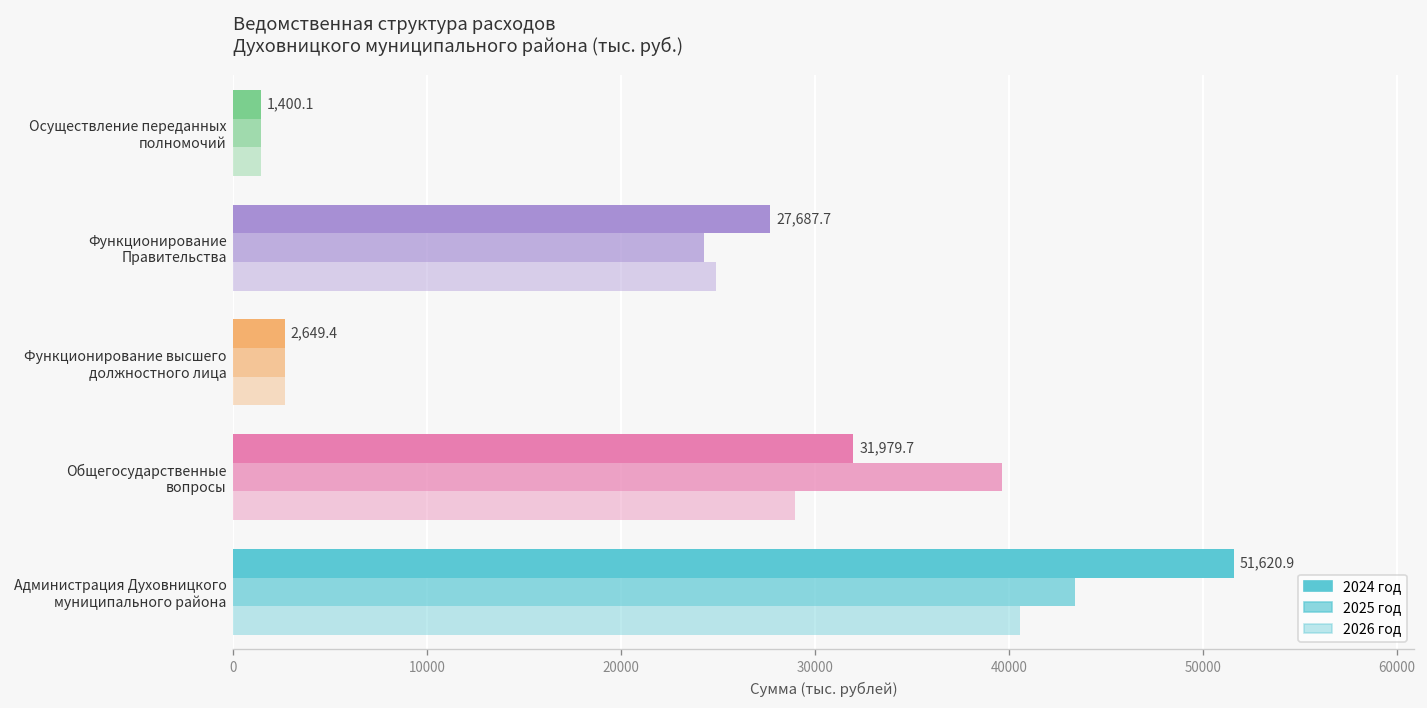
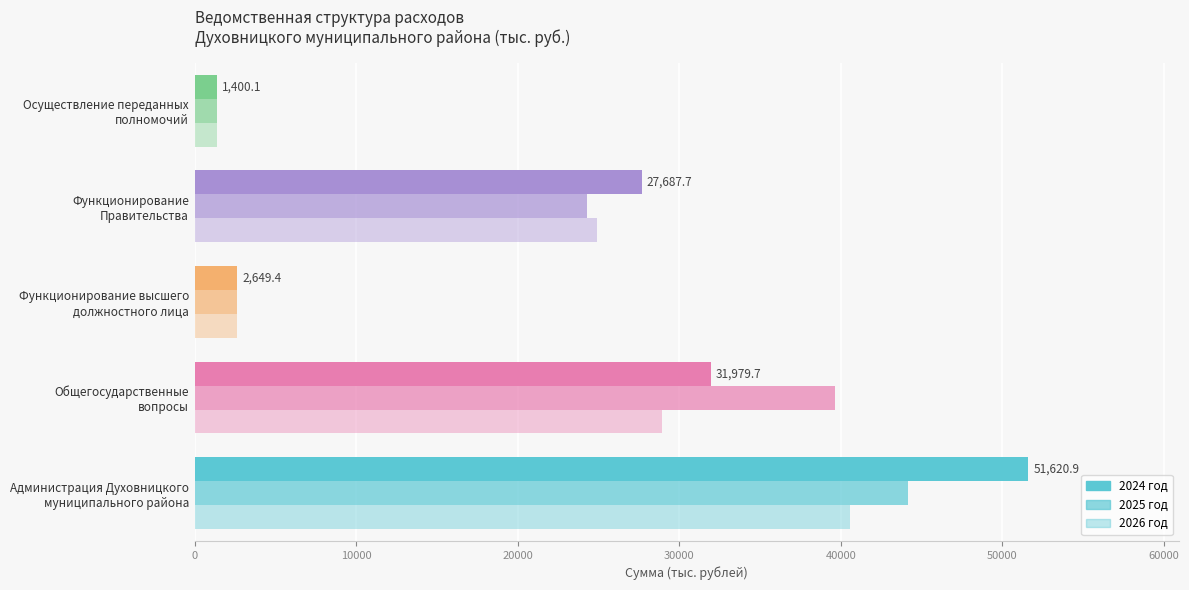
  {
    "Функционирование Правительства": 24300,
    "Общегосударственные вопросы": 39700,
-   "Администрация Духовницкого муниципального района": 43400
+   "Администрация Духовницкого муниципального района": 44100
  }
